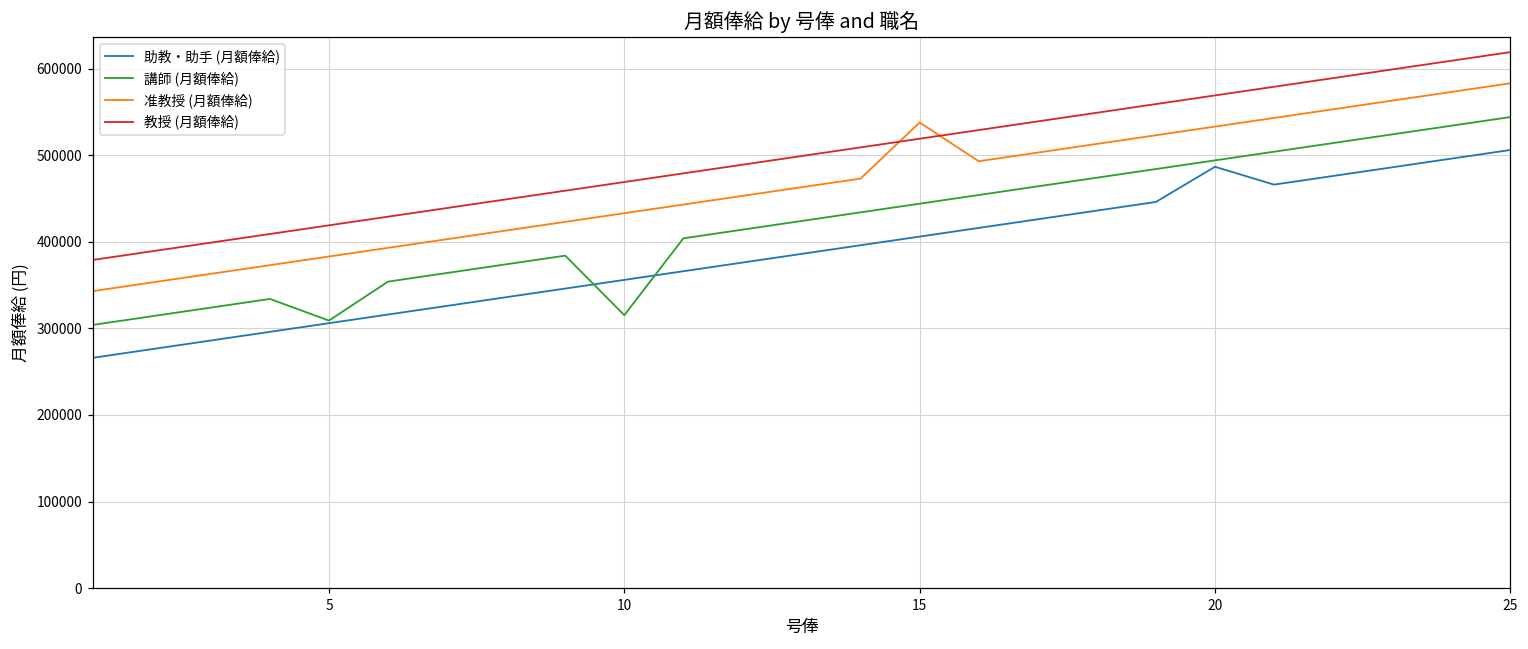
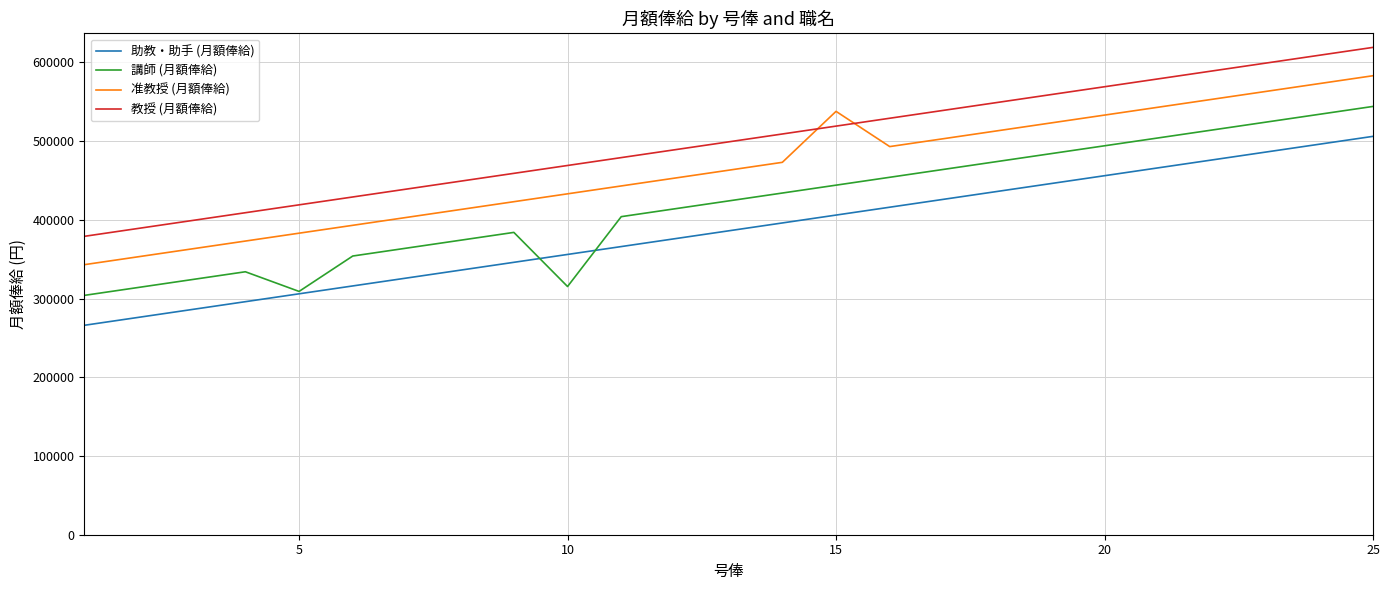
  {
    "助教・助手 (月額俸給)": {
      "10": 360000,
      "15": 410000,
-     "20": 490000,
+     "20": 460000,
      "25": 510000
    },
    "講師 (月額俸給)": {
      "10": 320000,
      "15": 440000,
      "20": 490000,
      "25": 540000
    },
    "准教授 (月額俸給)": {
      "5": 380000,
      "10": 430000,
      "15": 540000,
      "20": 530000,
      "25": 580000
    },
    "教授 (月額俸給)": {
      "5": 420000,
      "10": 470000,
      "15": 520000,
      "20": 570000,
      "25": 620000
    }
  }
